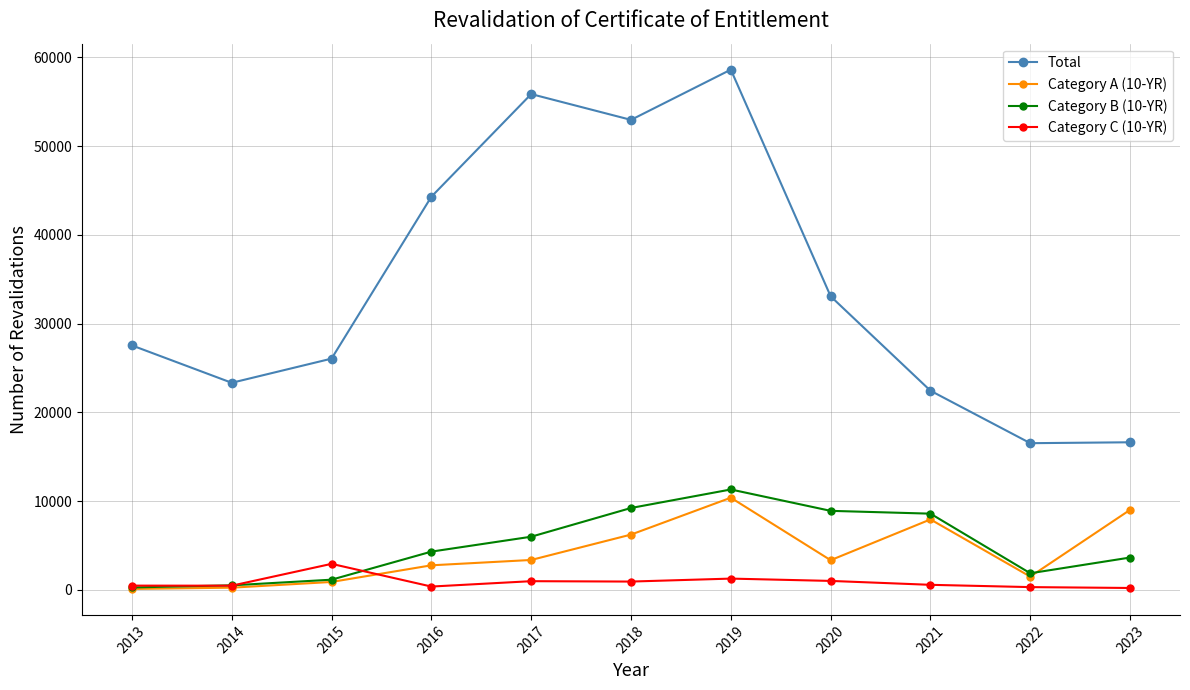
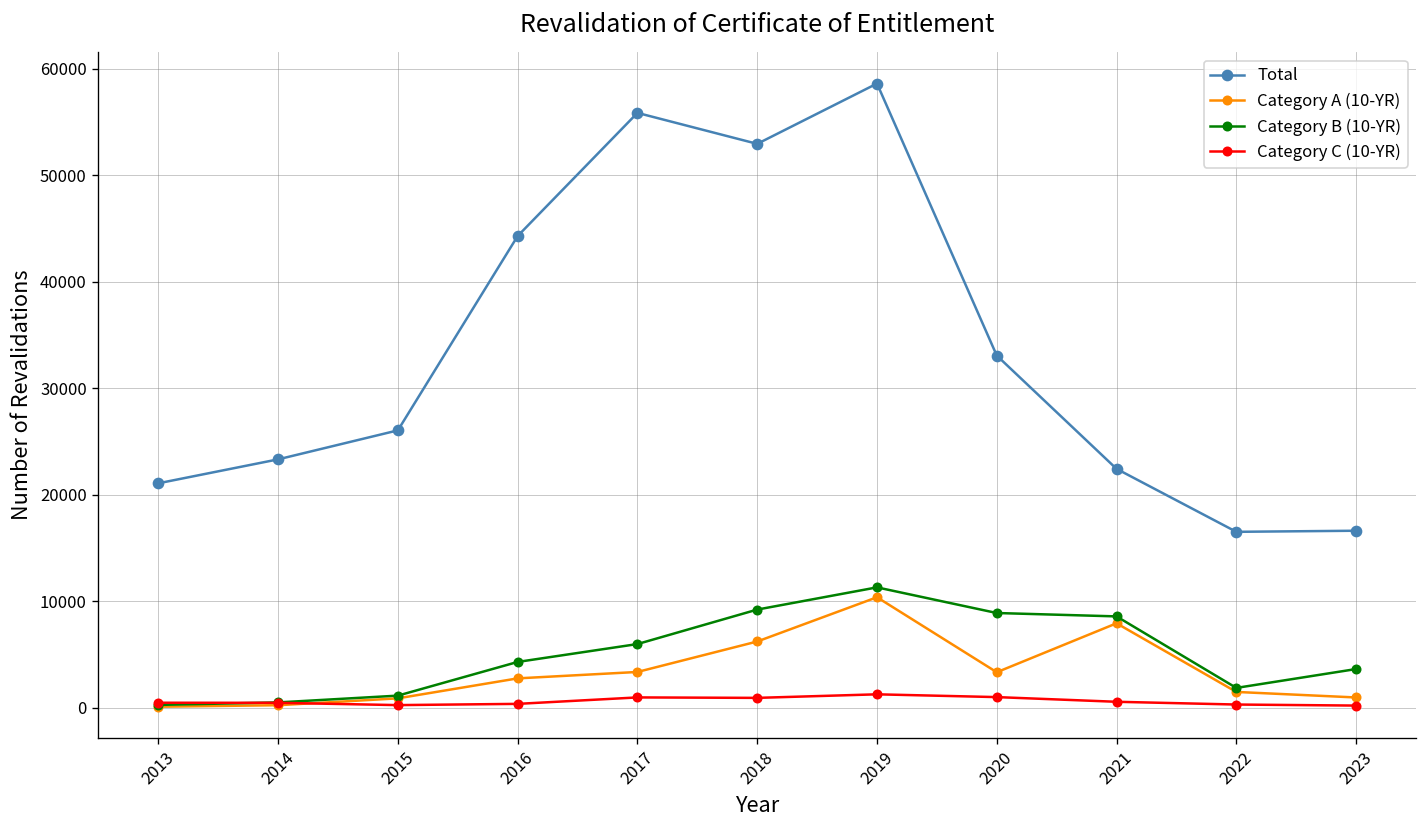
  {
    "Total": {
-     "2013": 28000,
+     "2013": 21000,
      "2014": 23000,
      "2015": 26000,
      "2016": 44000,
      "2017": 56000,
      "2018": 53000,
      "2019": 59000,
      "2020": 33000,
      "2021": 22000,
      "2022": 17000,
      "2023": 17000
    },
    "Category A (10-YR)": {
      "2016": 3000,
      "2017": 3000,
      "2018": 6000,
      "2019": 10000,
      "2020": 3000,
      "2021": 8000,
      "2022": 1000,
-     "2023": 9000
+     "2023": 1000
    },
    "Category B (10-YR)": {
      "2016": 4000,
      "2017": 6000,
      "2018": 9000,
      "2019": 11000,
      "2020": 9000,
      "2021": 9000,
      "2022": 2000,
      "2023": 4000
    },
    "Category C (10-YR)": {
-     "2015": 3000,
+     "2015": 0,
      "2016": 0,
      "2017": 1000,
      "2018": 1000,
      "2019": 1000,
      "2020": 1000,
      "2021": 1000,
      "2022": 0,
      "2023": 0
    }
  }
